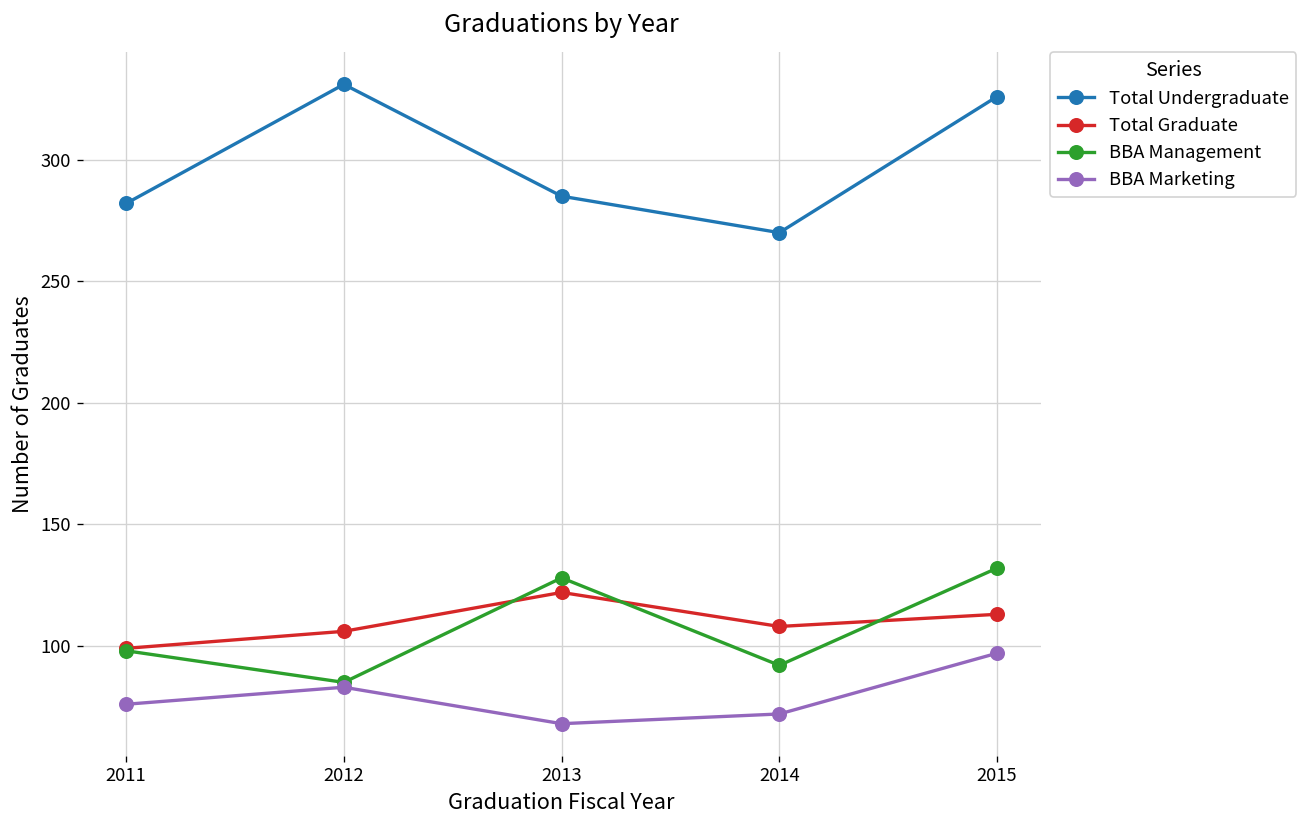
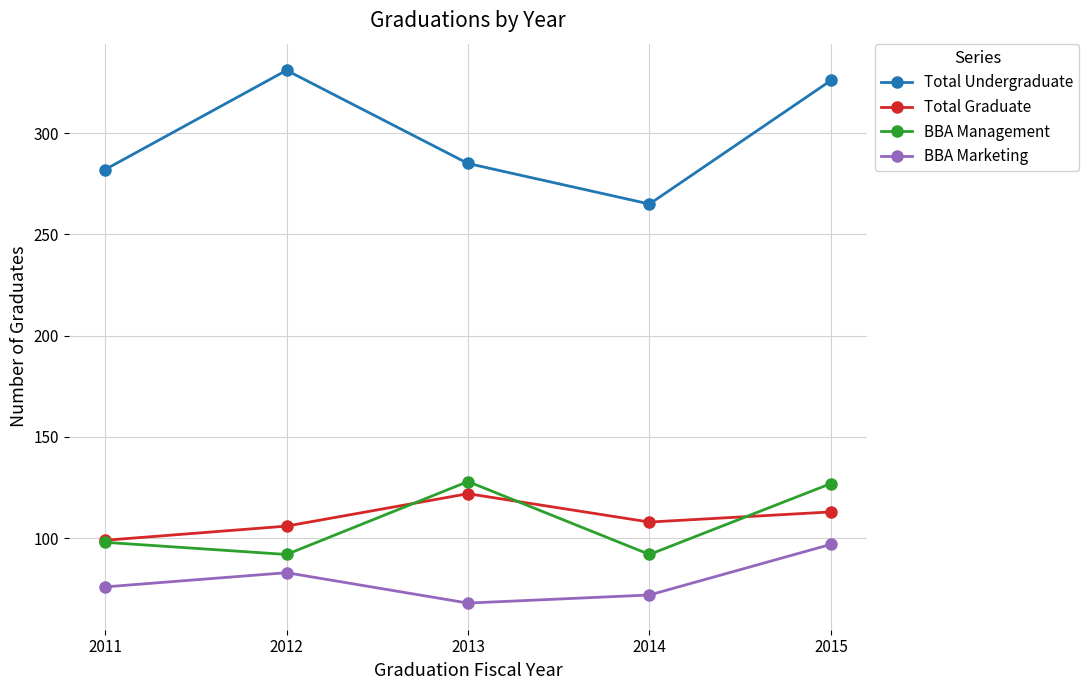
  {
    "Total Undergraduate": {
      "2011": 282,
      "2012": 331,
      "2013": 285,
-     "2014": 270,
+     "2014": 265,
      "2015": 326
    },
    "Total Graduate": {
      "2012": 106,
      "2013": 122,
      "2014": 108,
      "2015": 113
    },
    "BBA Management": {
-     "2012": 85,
+     "2012": 92,
      "2013": 128,
      "2014": 92,
-     "2015": 132
+     "2015": 127
    },
    "BBA Marketing": {
      "2011": 76,
      "2012": 83,
      "2013": 68,
      "2014": 72,
      "2015": 97
    }
  }
